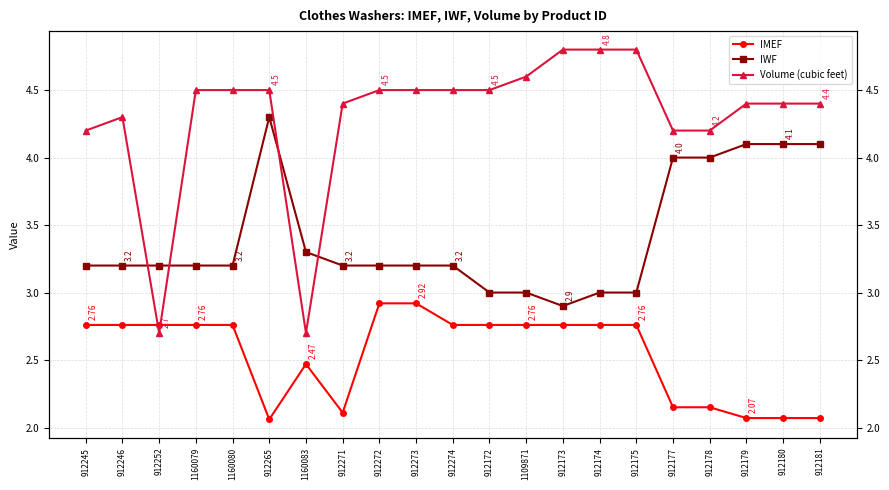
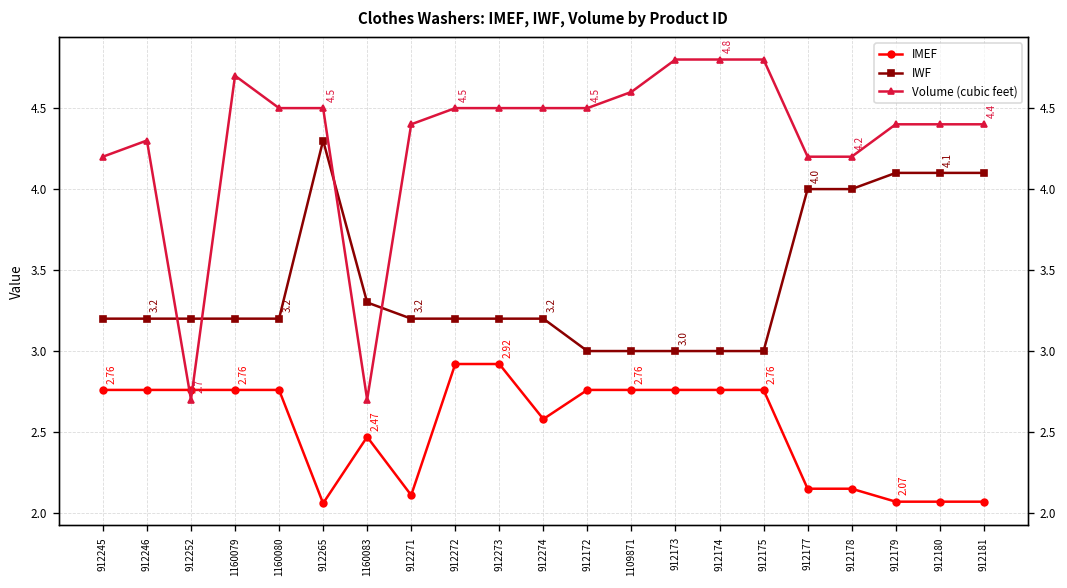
  {
    "IMEF": {
      "912265": 2.06,
      "912271": 2.11,
      "912272": 2.92,
-     "912274": 2.76,
+     "912274": 2.58,
      "912172": 2.76,
      "912174": 2.76,
      "912177": 2.15,
      "912178": 2.15,
      "912181": 2.07
    },
    "IWF": {
      "912246": 3.2,
      "1160080": 3.2,
      "912271": 3.2,
      "912274": 3.2,
-     "912173": 2.9,
+     "912173": 3.0,
      "912177": 4.0,
      "912180": 4.1
    },
    "Volume (cubic feet)": {
      "912245": 4.2,
      "912246": 4.3,
-     "1160079": 4.5,
+     "1160079": 4.7,
      "1160080": 4.5,
      "1160083": 2.7,
      "912271": 4.4,
      "912274": 4.5,
      "1109871": 4.6,
      "912173": 4.8,
      "912177": 4.2,
      "912179": 4.4,
      "912180": 4.4
    }
  }
